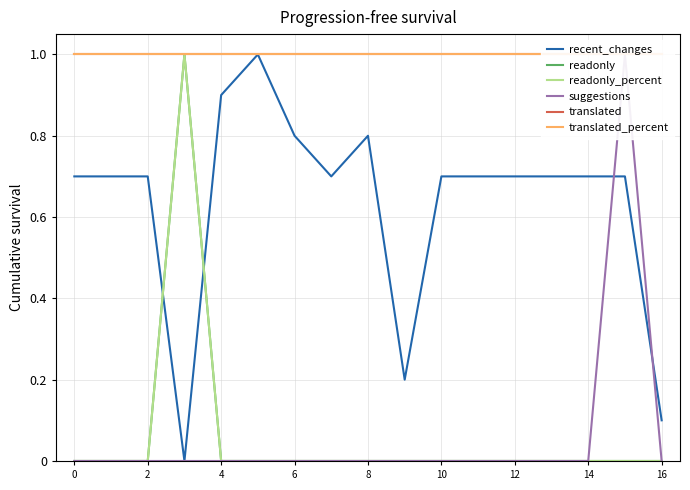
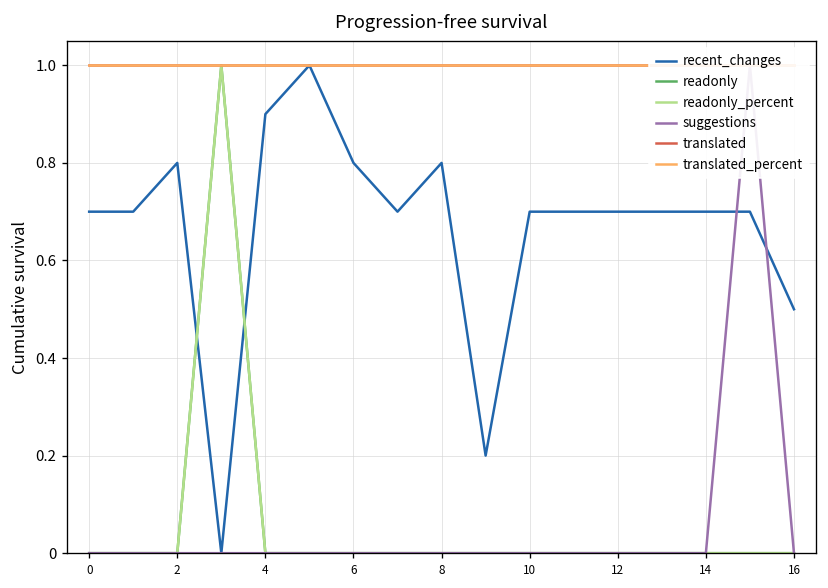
  {
    "recent_changes": {
      "0": 0.70,
-     "2": 0.70,
+     "2": 0.80,
      "4": 0.90,
      "6": 0.80,
      "8": 0.80,
      "10": 0.70,
      "12": 0.70,
      "14": 0.70,
-     "16": 0.10
+     "16": 0.50
    },
    "translated_percent": {
      "0": 1.00,
      "2": 1.00,
      "4": 1.00,
      "6": 1.00,
      "8": 1.00,
      "10": 1.00,
      "12": 1.00
    }
  }
